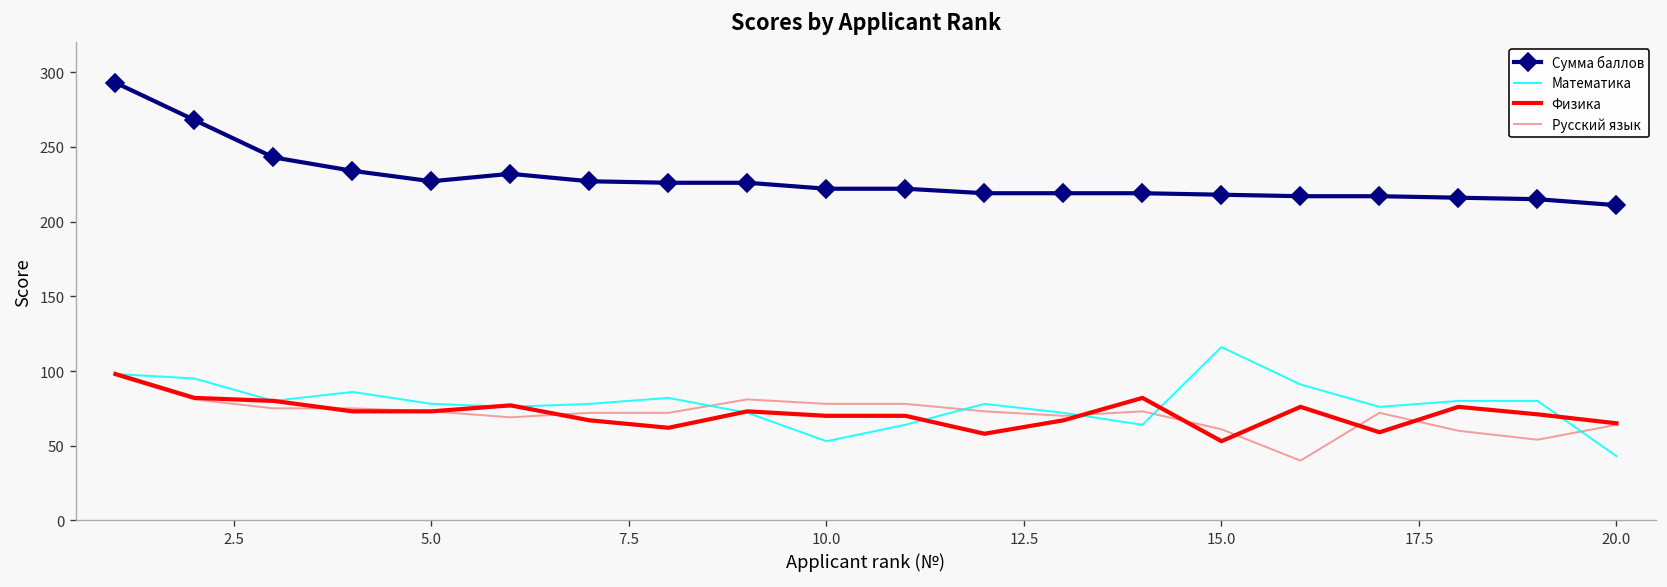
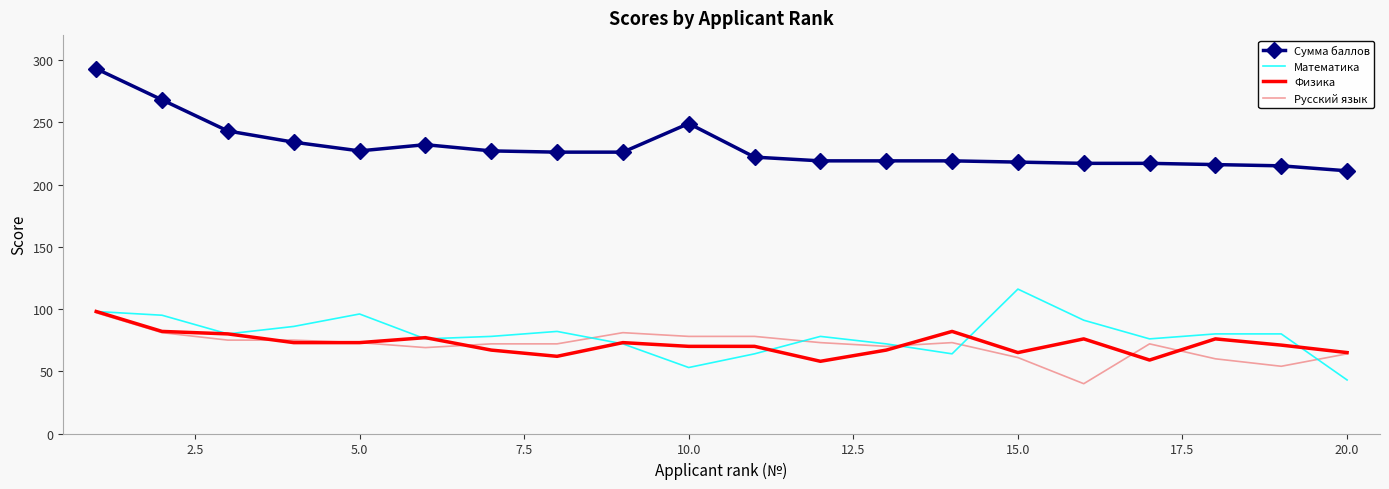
  {
    "Сумма баллов": {
      "5.0": 227,
-     "10.0": 222,
+     "10.0": 249,
      "15.0": 218,
      "20.0": 211
    },
    "Математика": {
-     "5.0": 78,
+     "5.0": 96,
      "10.0": 53,
      "15.0": 116,
      "20.0": 43
    },
    "Физика": {
      "10.0": 70,
-     "15.0": 53
+     "15.0": 65
    },
    "Русский язык": {
      "10.0": 78,
      "15.0": 61
    }
  }
